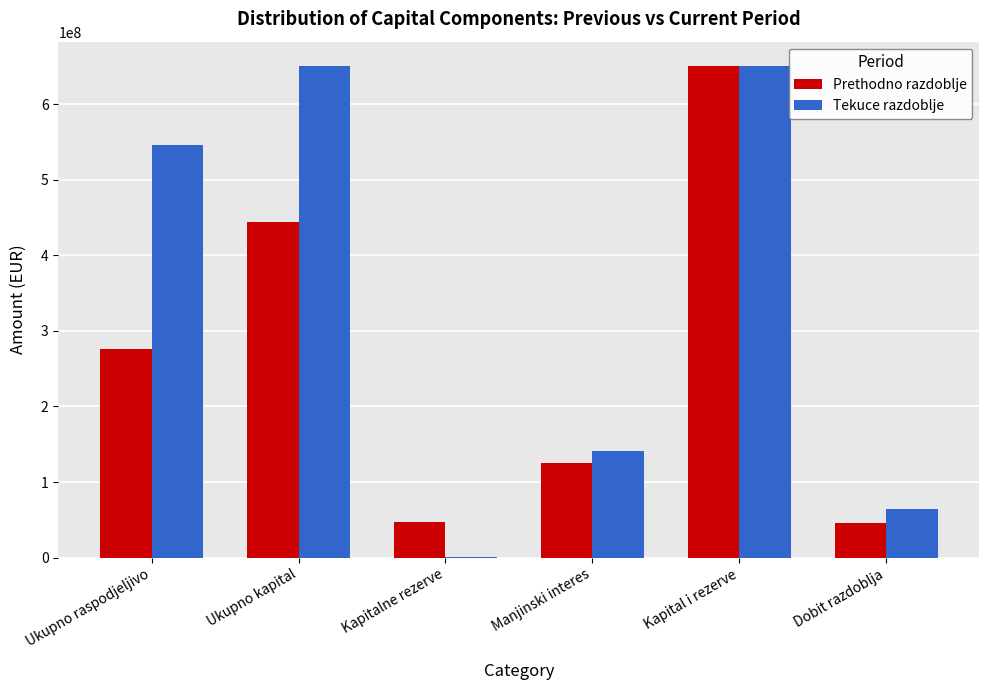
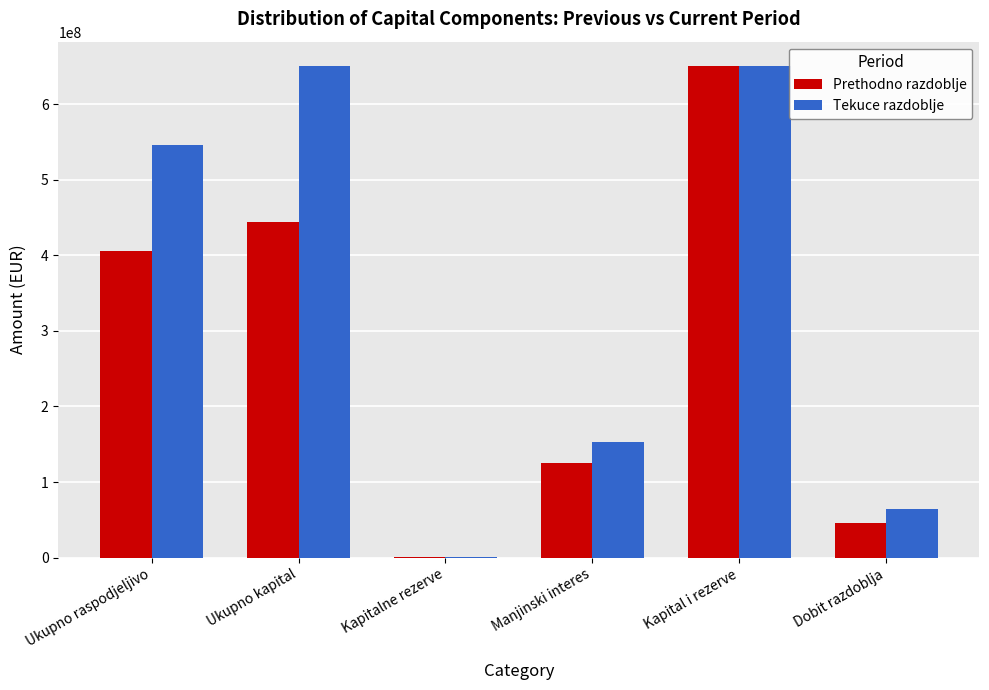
  {
    "Prethodno razdoblje": {
-     "Ukupno raspodjeljivo": 280000000,
+     "Ukupno raspodjeljivo": 410000000,
      "Ukupno kapital": 440000000,
-     "Kapitalne rezerve": 50000000,
+     "Kapitalne rezerve": 0,
      "Manjinski interes": 120000000,
      "Kapital i rezerve": 650000000,
      "Dobit razdoblja": 50000000
    },
    "Tekuce razdoblje": {
      "Ukupno raspodjeljivo": 550000000,
      "Ukupno kapital": 650000000,
-     "Manjinski interes": 140000000,
+     "Manjinski interes": 150000000,
      "Kapital i rezerve": 650000000,
      "Dobit razdoblja": 60000000
    }
  }
